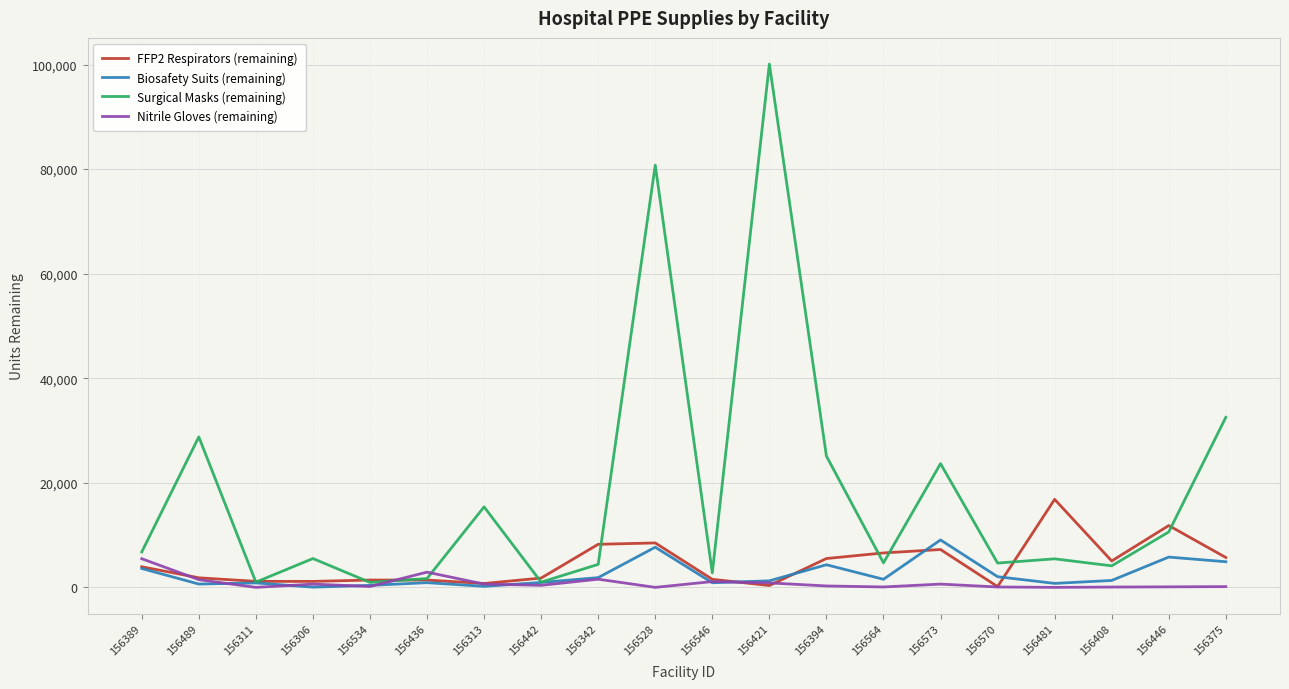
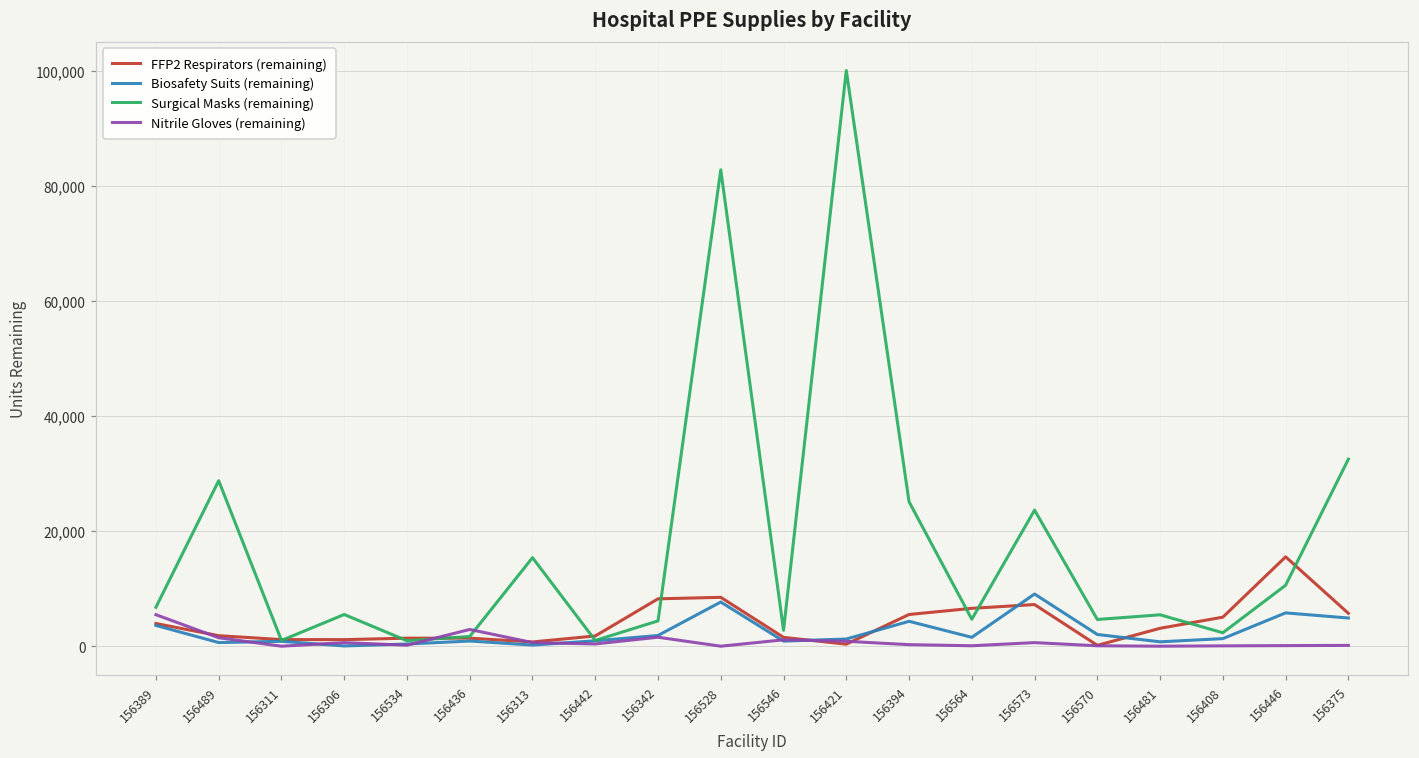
  {
    "FFP2 Respirators (remaining)": {
      "156306": "1,000",
      "156442": "2,000",
      "156342": "8,000",
      "156528": "8,000",
      "156421": "0",
      "156394": "6,000",
      "156564": "7,000",
      "156573": "7,000",
-     "156481": "17,000",
+     "156481": "3,000",
      "156408": "5,000",
-     "156446": "12,000",
+     "156446": "16,000",
      "156375": "6,000"
    },
    "Biosafety Suits (remaining)": {
      "156489": "1,000",
      "156306": "0",
      "156436": "1,000",
      "156528": "8,000",
      "156394": "4,000",
      "156564": "2,000",
      "156573": "9,000",
      "156570": "2,000",
      "156481": "1,000",
      "156408": "1,000",
      "156446": "6,000",
      "156375": "5,000"
    },
    "Surgical Masks (remaining)": {
      "156389": "7,000",
      "156489": "29,000",
      "156306": "6,000",
      "156313": "15,000",
      "156342": "4,000",
-     "156528": "81,000",
+     "156528": "83,000",
      "156546": "3,000",
      "156421": "100,000",
      "156394": "25,000",
      "156564": "5,000",
      "156573": "24,000",
      "156570": "5,000",
      "156481": "5,000",
-     "156408": "4,000",
+     "156408": "2,000",
      "156446": "11,000",
      "156375": "33,000"
    },
    "Nitrile Gloves (remaining)": {
      "156389": "5,000",
      "156311": "0",
      "156306": "1,000",
      "156436": "3,000",
      "156442": "0",
      "156528": "0",
      "156394": "0",
      "156564": "0",
      "156573": "1,000",
      "156481": "0",
      "156408": "0",
      "156446": "0",
      "156375": "0"
    }
  }
